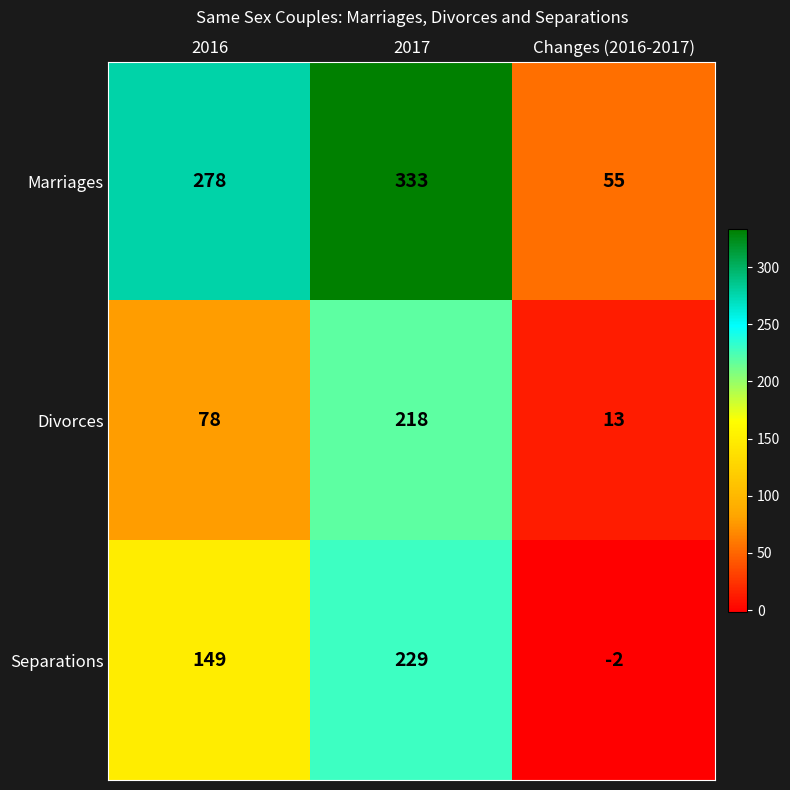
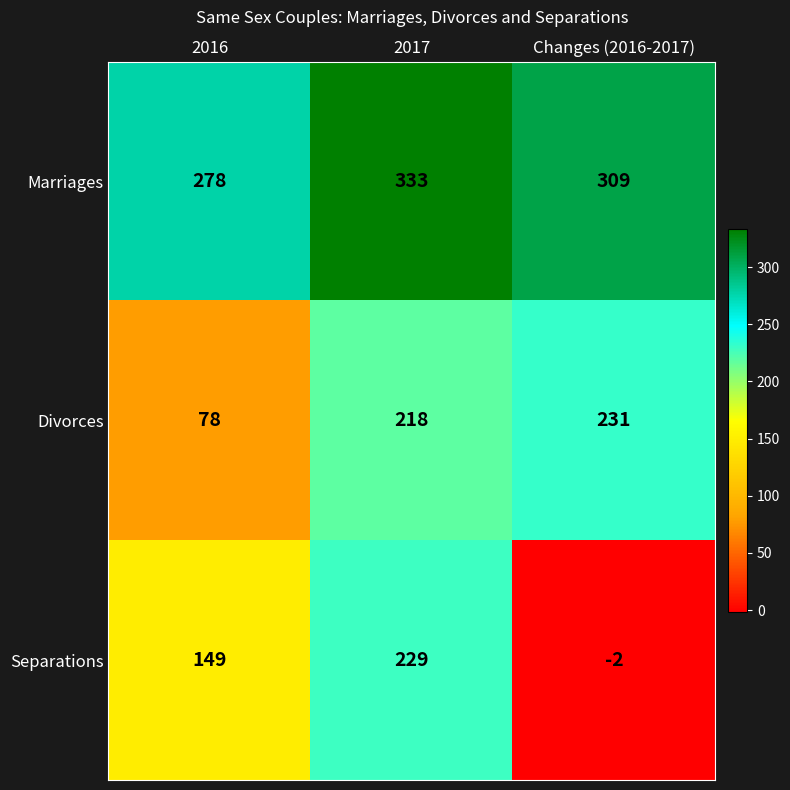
  {
    "Marriages": {
      "2016": 278,
      "2017": 333,
-     "Changes (2016-2017)": 55
+     "Changes (2016-2017)": 309
    },
    "Divorces": {
      "2016": 78,
      "2017": 218,
-     "Changes (2016-2017)": 13
+     "Changes (2016-2017)": 231
    },
    "Separations": {
      "2016": 149,
      "2017": 229,
      "Changes (2016-2017)": -2
    }
  }
